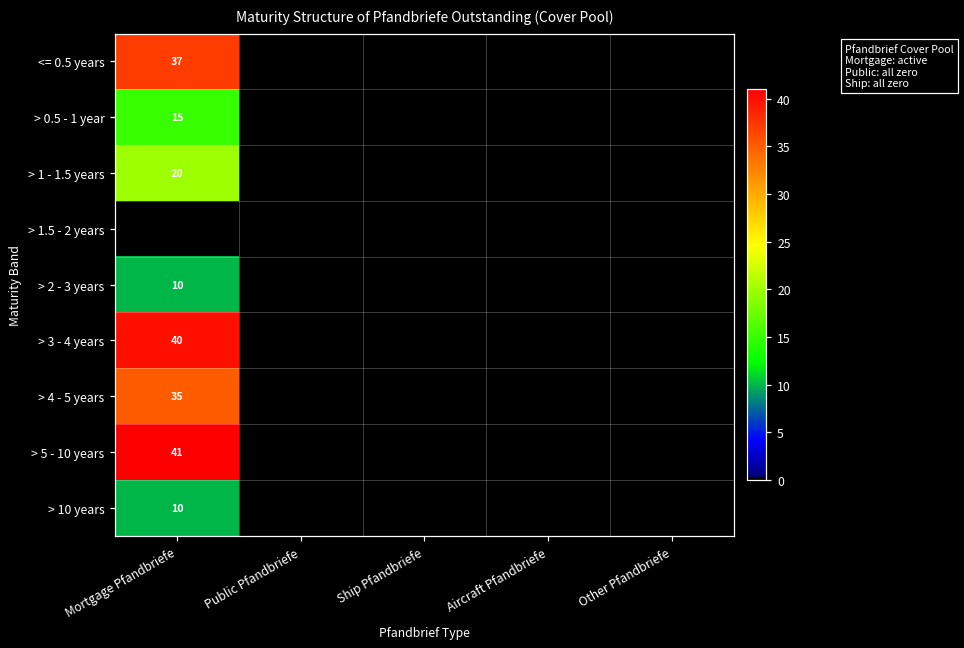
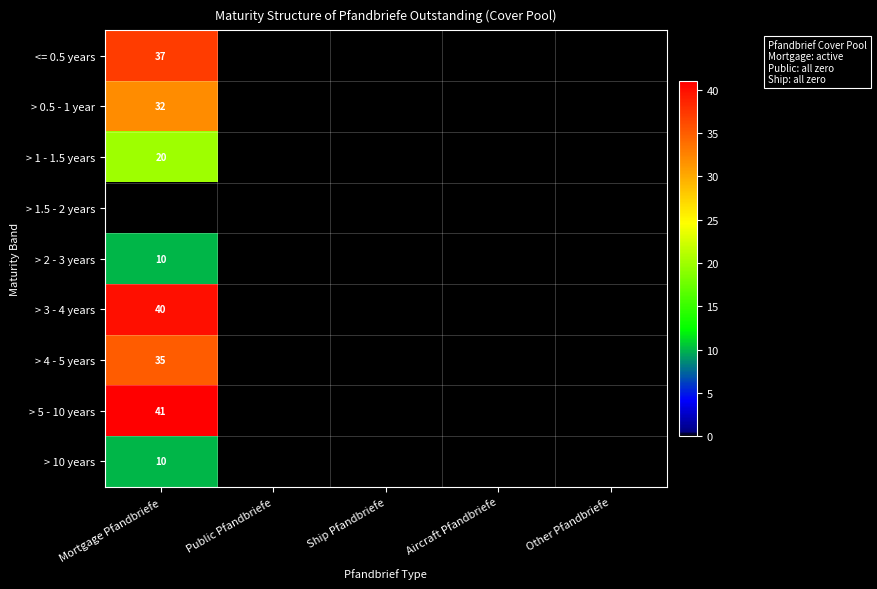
  {
    "<= 0.5 years": {
      "Mortgage Pfandbriefe": 37
    },
    "> 0.5 - 1 year": {
-     "Mortgage Pfandbriefe": 15
+     "Mortgage Pfandbriefe": 32
    },
    "> 1 - 1.5 years": {
      "Mortgage Pfandbriefe": 20
    },
    "> 2 - 3 years": {
      "Mortgage Pfandbriefe": 10
    },
    "> 3 - 4 years": {
      "Mortgage Pfandbriefe": 40
    },
    "> 4 - 5 years": {
      "Mortgage Pfandbriefe": 35
    },
    "> 5 - 10 years": {
      "Mortgage Pfandbriefe": 41
    },
    "> 10 years": {
      "Mortgage Pfandbriefe": 10
    }
  }
